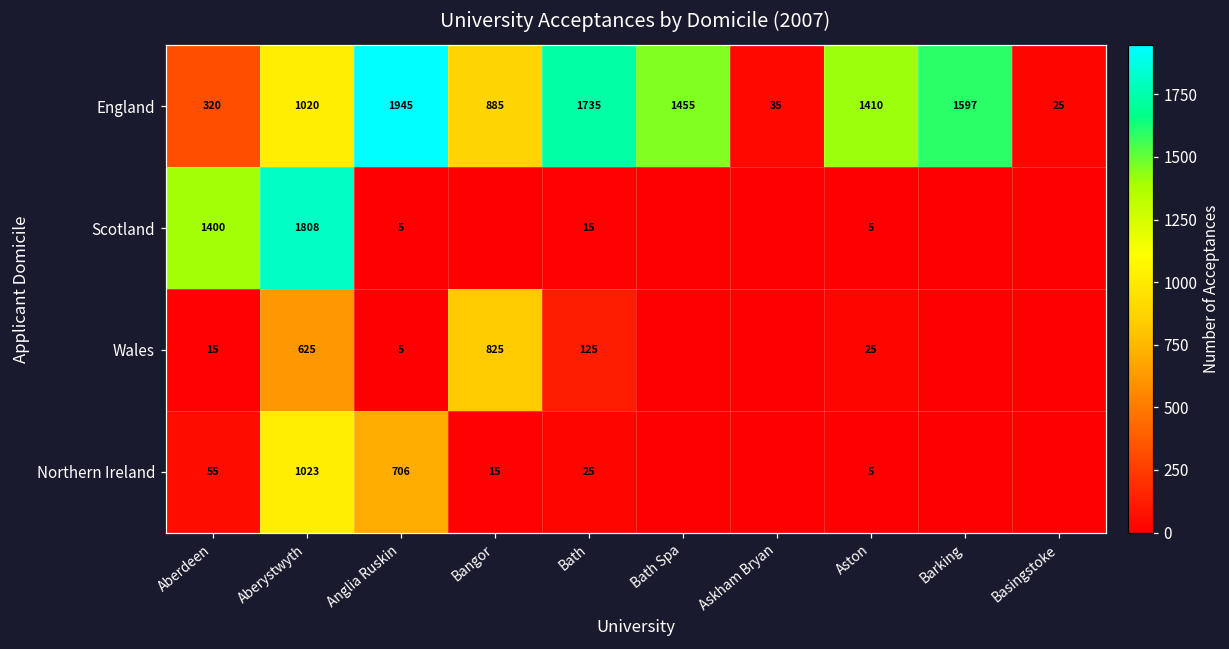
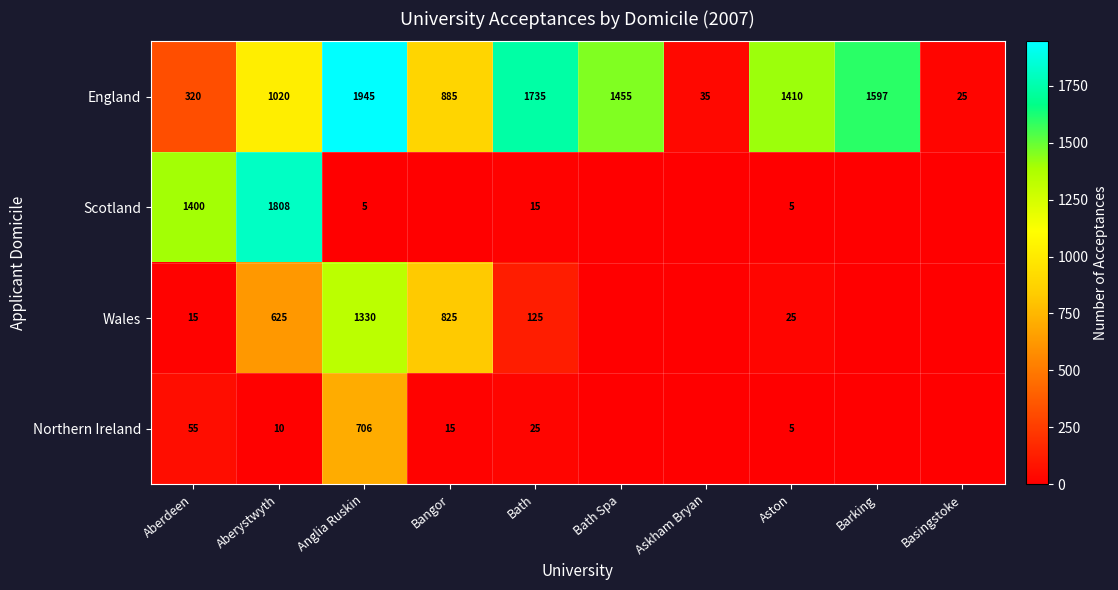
  {
    "England": {
      "Aberdeen": 320,
      "Aberystwyth": 1020,
      "Anglia Ruskin": 1945,
      "Bangor": 885,
      "Bath": 1735,
      "Bath Spa": 1455,
      "Askham Bryan": 35,
      "Aston": 1410,
      "Barking": 1597,
      "Basingstoke": 25
    },
    "Scotland": {
      "Aberdeen": 1400,
      "Aberystwyth": 1808,
      "Anglia Ruskin": 5,
      "Bath": 15,
      "Aston": 5
    },
    "Wales": {
      "Aberdeen": 15,
      "Aberystwyth": 625,
-     "Anglia Ruskin": 5,
+     "Anglia Ruskin": 1330,
      "Bangor": 825,
      "Bath": 125,
      "Aston": 25
    },
    "Northern Ireland": {
      "Aberdeen": 55,
-     "Aberystwyth": 1023,
+     "Aberystwyth": 10,
      "Anglia Ruskin": 706,
      "Bangor": 15,
      "Bath": 25,
      "Aston": 5
    }
  }
